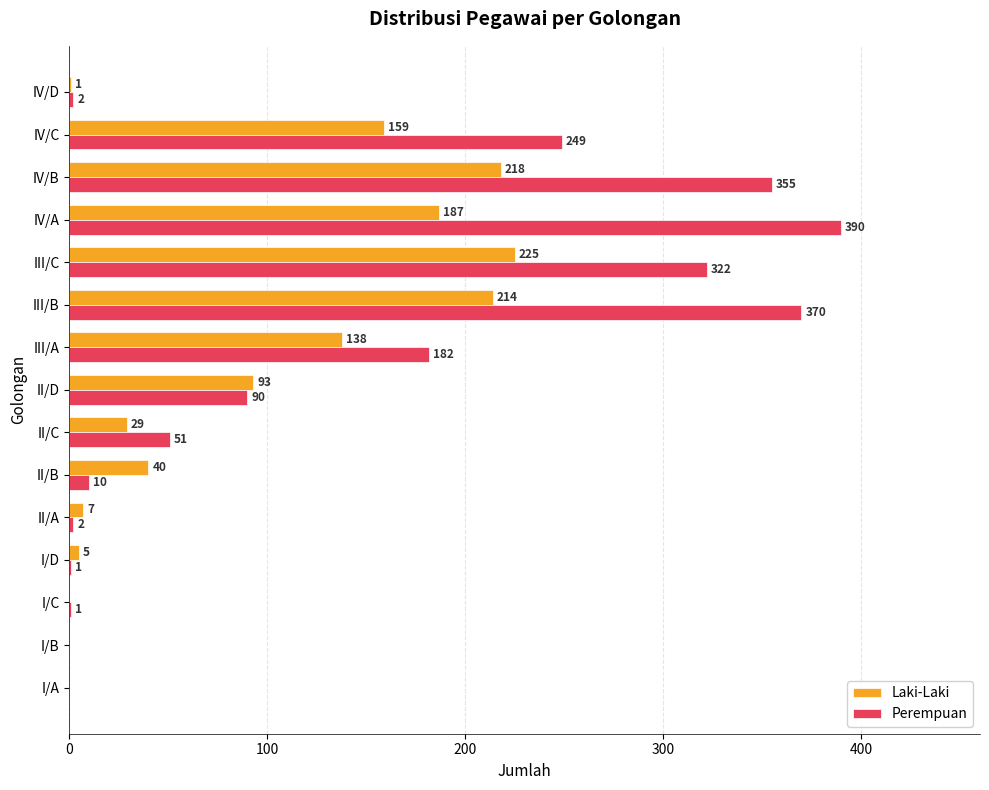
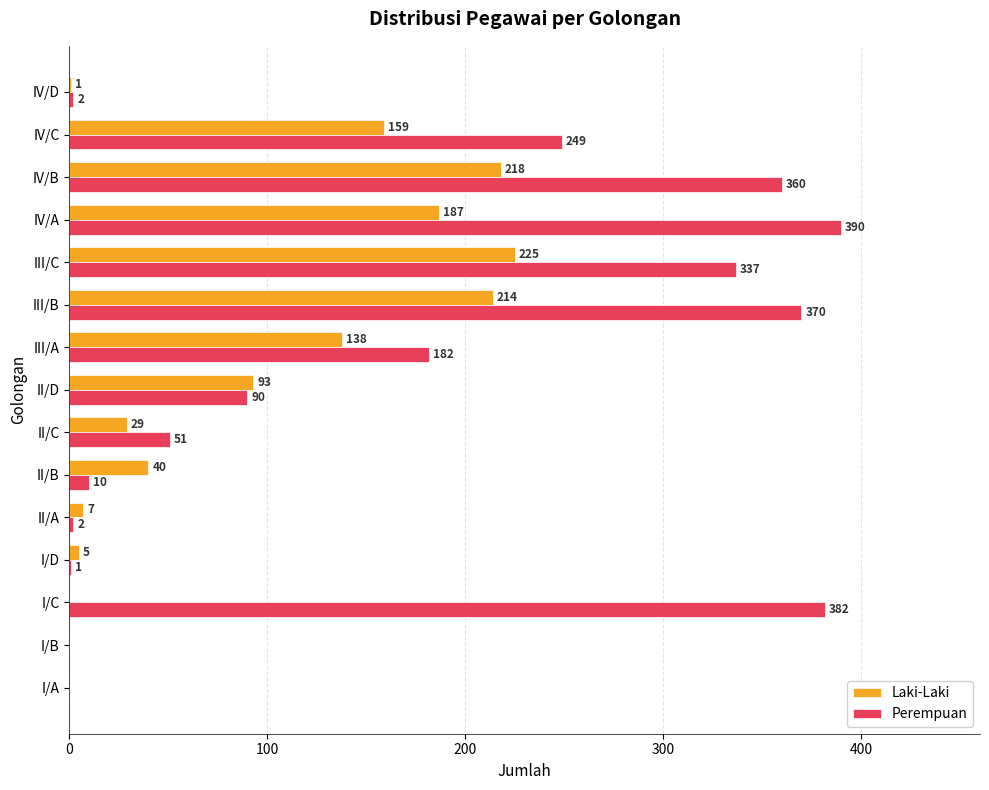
  {
    "Laki-Laki": {
      "IV/D": 1,
      "IV/C": 159,
      "IV/B": 218,
      "IV/A": 187,
      "III/C": 225,
      "III/B": 214,
      "III/A": 138,
      "II/D": 93,
      "II/C": 29,
      "II/B": 40,
      "II/A": 7,
      "I/D": 5
    },
    "Perempuan": {
      "IV/D": 2,
      "IV/C": 249,
-     "IV/B": 355,
+     "IV/B": 360,
      "IV/A": 390,
-     "III/C": 322,
+     "III/C": 337,
      "III/B": 370,
      "III/A": 182,
      "II/D": 90,
      "II/C": 51,
      "II/B": 10,
      "II/A": 2,
      "I/D": 1,
-     "I/C": 1
+     "I/C": 382
    }
  }
